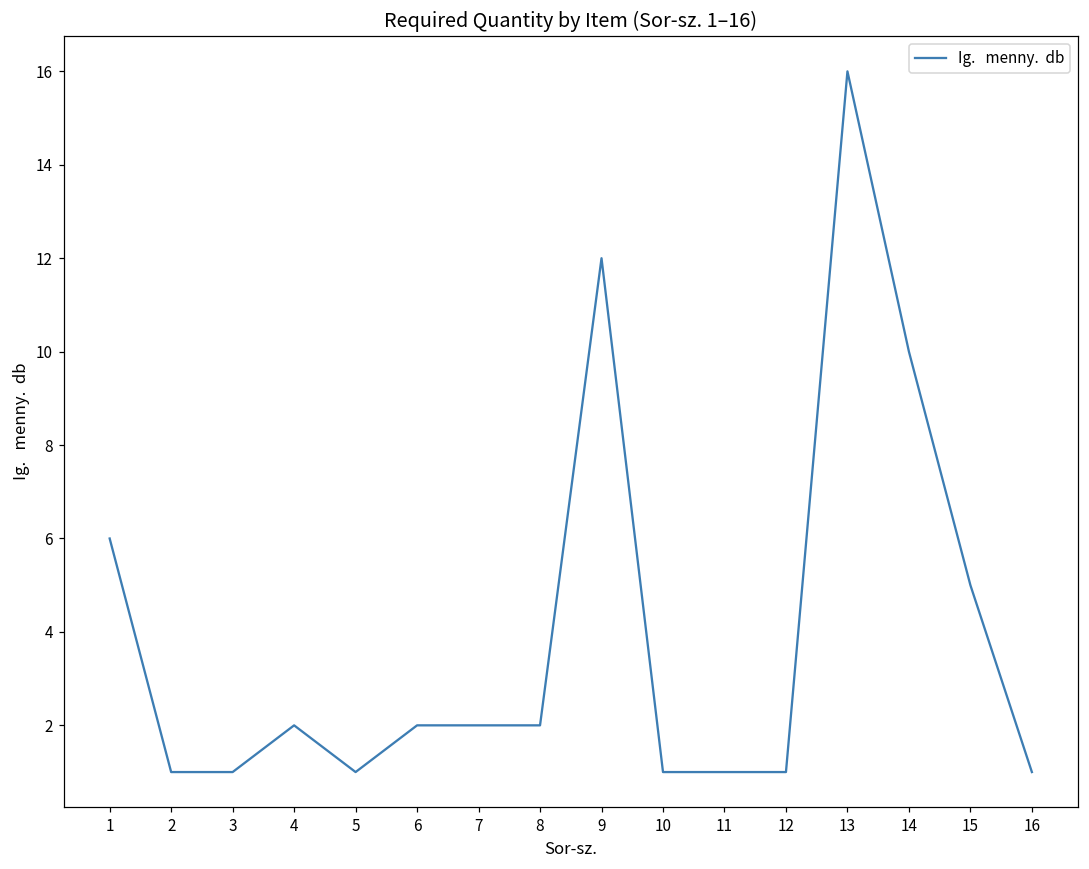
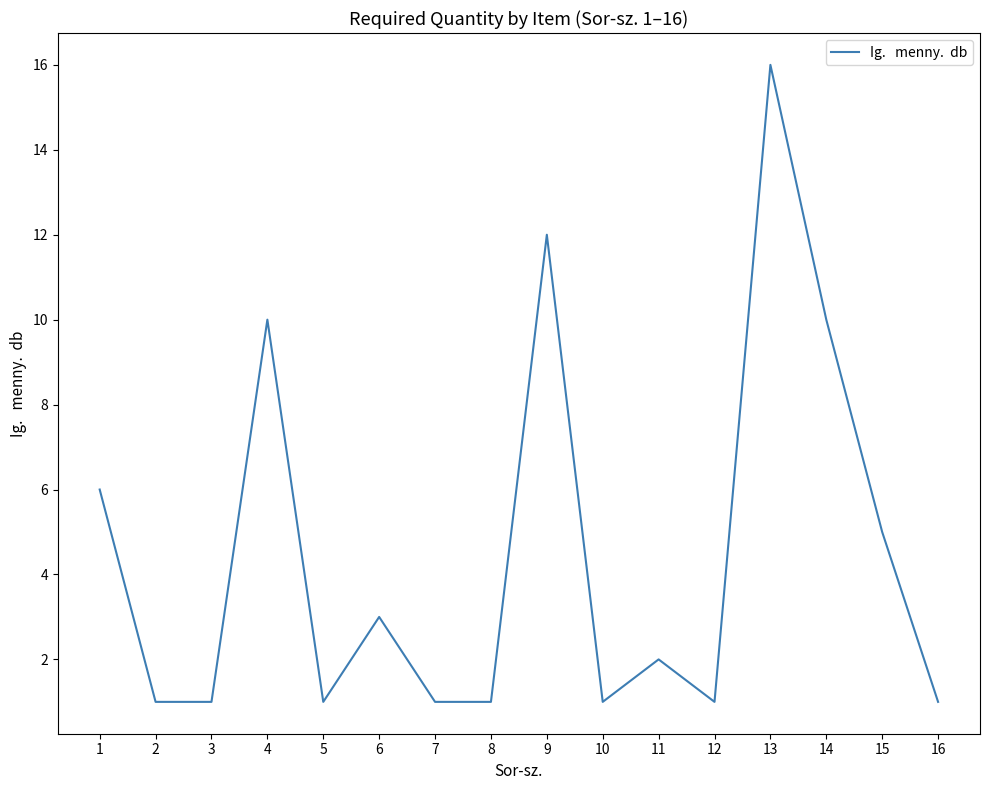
  {
    "1": 6,
    "2": 1,
    "3": 1,
-   "4": 2,
+   "4": 10,
    "5": 1,
-   "6": 2,
-   "7": 2,
-   "8": 2,
+   "6": 3,
+   "7": 1,
+   "8": 1,
    "9": 12,
    "10": 1,
-   "11": 1,
+   "11": 2,
    "12": 1,
    "13": 16,
    "14": 10,
    "15": 5,
    "16": 1
  }
